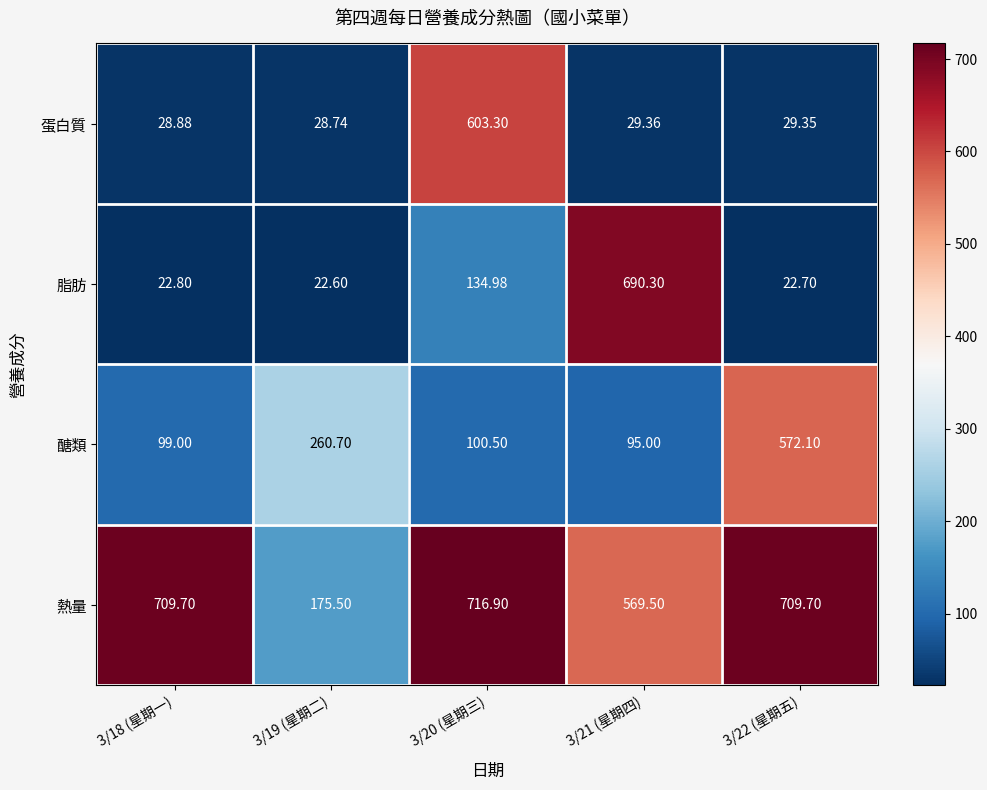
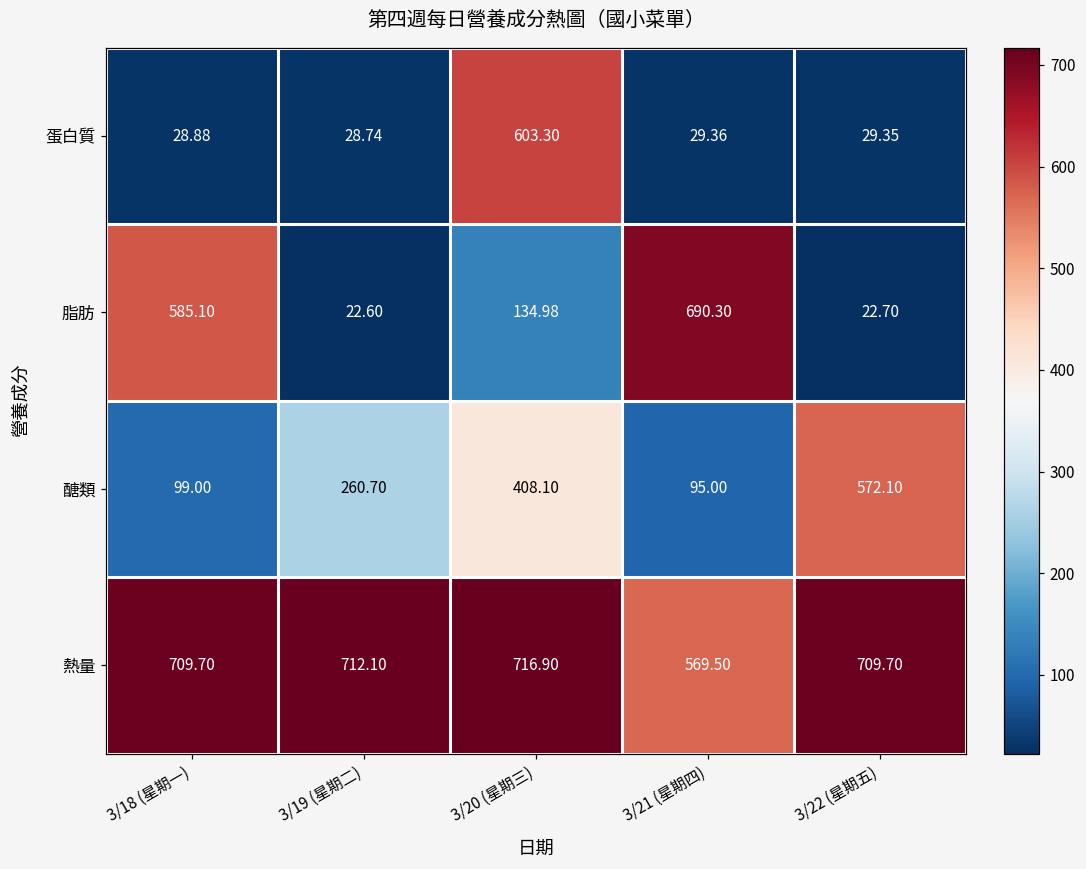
  {
    "蛋白質": {
      "3/18 (星期一)": 28.88,
      "3/19 (星期二)": 28.74,
      "3/20 (星期三)": 603.30,
      "3/21 (星期四)": 29.36,
      "3/22 (星期五)": 29.35
    },
    "脂肪": {
-     "3/18 (星期一)": 22.80,
+     "3/18 (星期一)": 585.10,
      "3/19 (星期二)": 22.60,
      "3/20 (星期三)": 134.98,
      "3/21 (星期四)": 690.30,
      "3/22 (星期五)": 22.70
    },
    "醣類": {
      "3/18 (星期一)": 99.00,
      "3/19 (星期二)": 260.70,
-     "3/20 (星期三)": 100.50,
+     "3/20 (星期三)": 408.10,
      "3/21 (星期四)": 95.00,
      "3/22 (星期五)": 572.10
    },
    "熱量": {
      "3/18 (星期一)": 709.70,
-     "3/19 (星期二)": 175.50,
+     "3/19 (星期二)": 712.10,
      "3/20 (星期三)": 716.90,
      "3/21 (星期四)": 569.50,
      "3/22 (星期五)": 709.70
    }
  }
